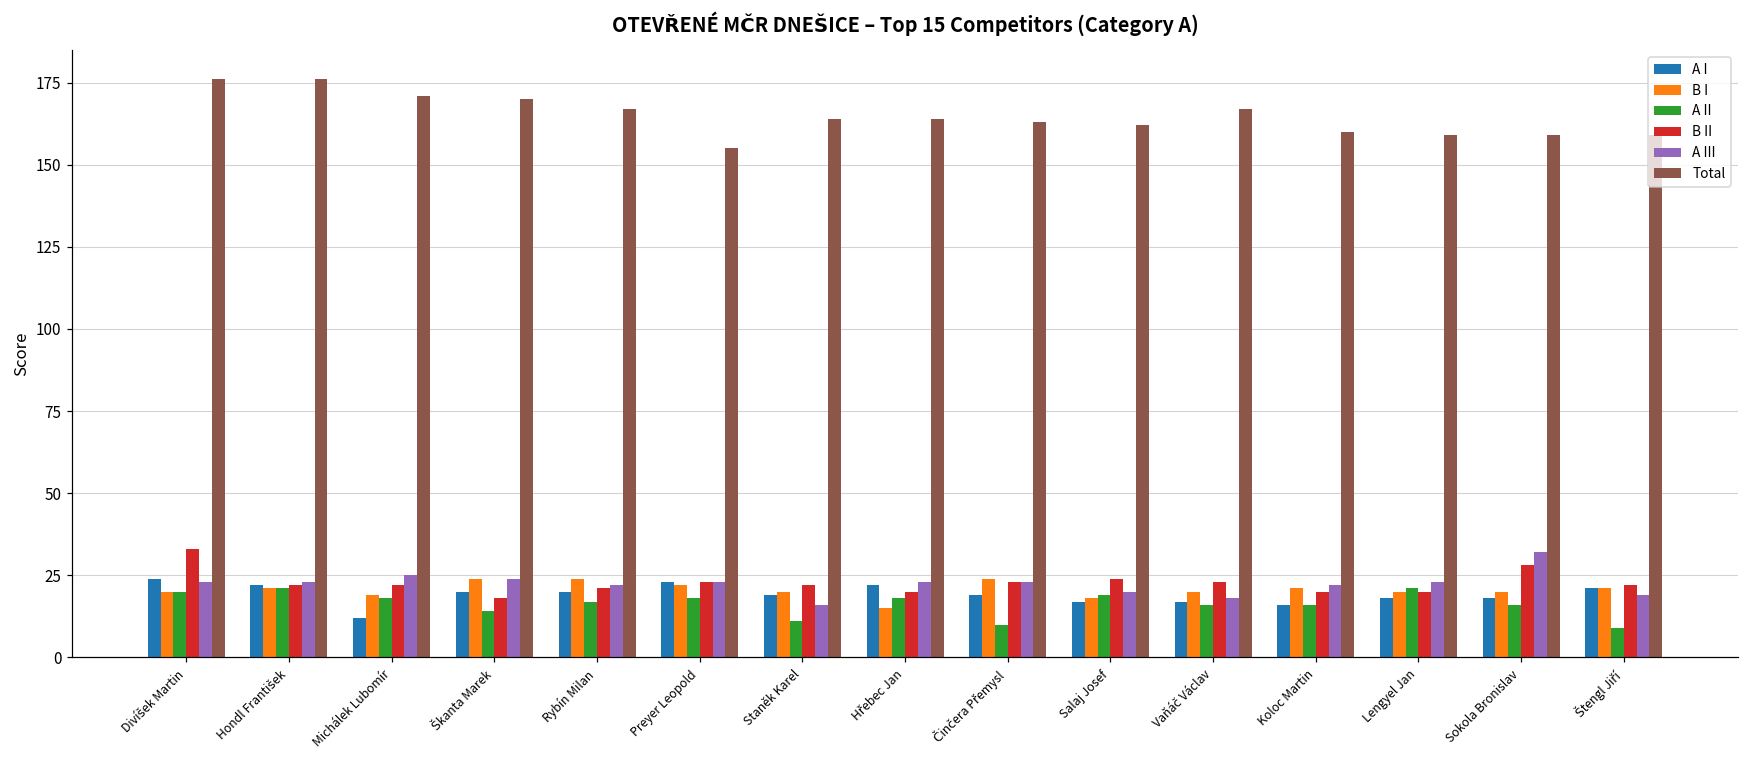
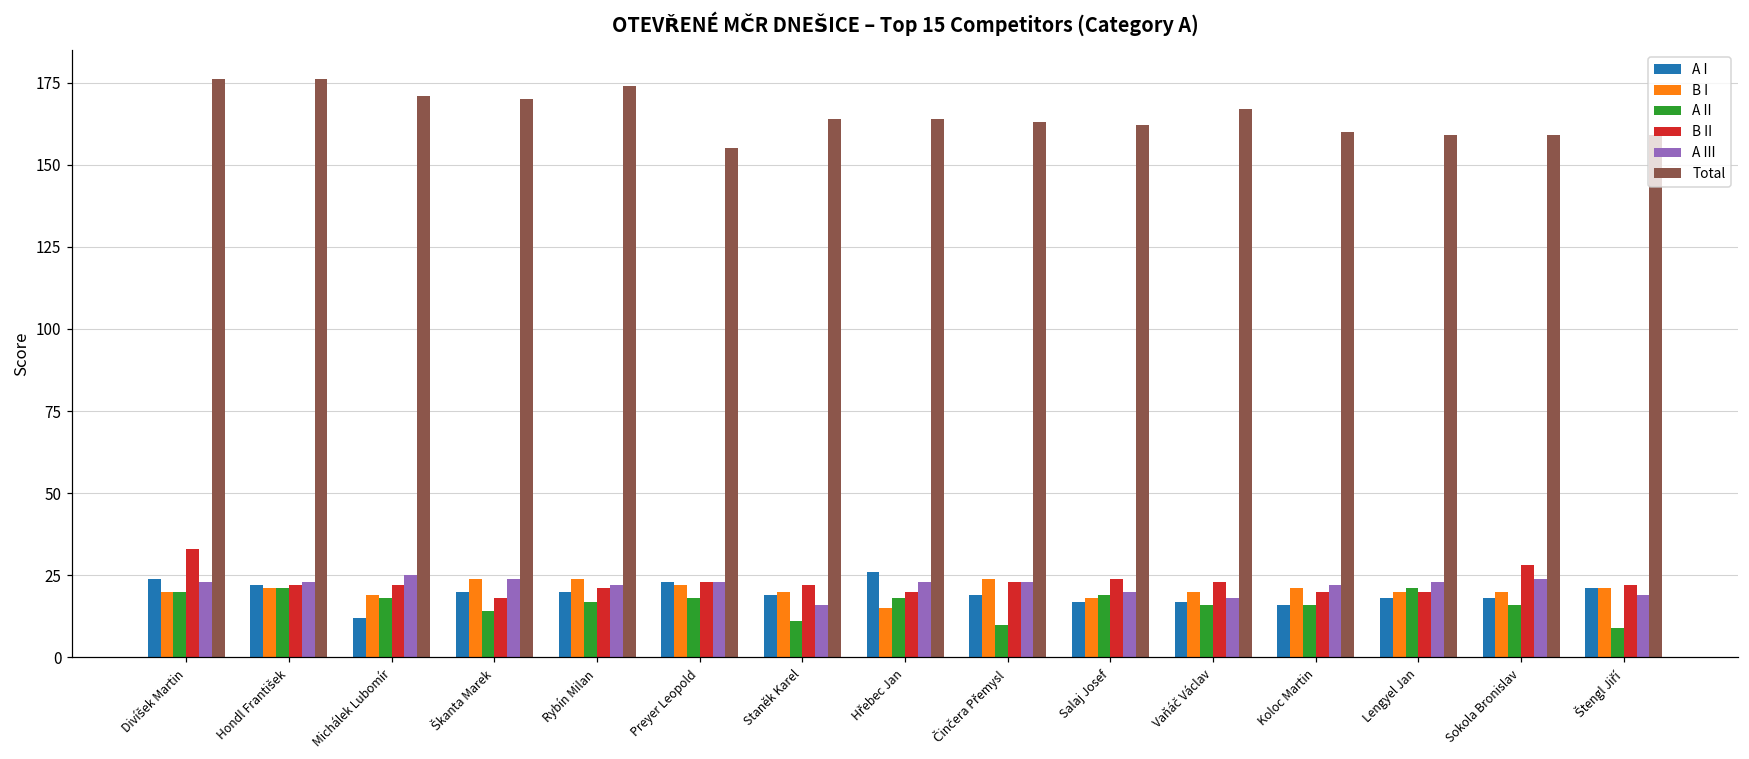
  {
    "A I": {
      "Divíšek Martin": 24,
      "Hondl František": 22,
      "Michálek Lubomír": 12,
      "Škanta Marek": 20,
      "Rybín Milan": 20,
      "Preyer Leopold": 23,
      "Staněk Karel": 19,
-     "Hřebec Jan": 22,
+     "Hřebec Jan": 26,
      "Činčera Přemysl": 19,
      "Salaj Josef": 17,
      "Vaňáč Václav": 17,
      "Koloc Martin": 16,
      "Lengyel Jan": 18,
      "Sokola Bronislav": 18,
      "Štengl Jiří": 21
    },
    "B I": {
      "Divíšek Martin": 20,
      "Hondl František": 21,
      "Michálek Lubomír": 19,
      "Škanta Marek": 24,
      "Rybín Milan": 24,
      "Preyer Leopold": 22,
      "Staněk Karel": 20,
      "Hřebec Jan": 15,
      "Činčera Přemysl": 24,
      "Salaj Josef": 18,
      "Vaňáč Václav": 20,
      "Koloc Martin": 21,
      "Lengyel Jan": 20,
      "Sokola Bronislav": 20,
      "Štengl Jiří": 21
    },
    "A II": {
      "Divíšek Martin": 20,
      "Hondl František": 21,
      "Michálek Lubomír": 18,
      "Škanta Marek": 14,
      "Rybín Milan": 17,
      "Preyer Leopold": 18,
      "Staněk Karel": 11,
      "Hřebec Jan": 18,
      "Činčera Přemysl": 10,
      "Salaj Josef": 19,
      "Vaňáč Václav": 16,
      "Koloc Martin": 16,
      "Lengyel Jan": 21,
      "Sokola Bronislav": 16,
      "Štengl Jiří": 9
    },
    "B II": {
      "Divíšek Martin": 33,
      "Hondl František": 22,
      "Michálek Lubomír": 22,
      "Škanta Marek": 18,
      "Rybín Milan": 21,
      "Preyer Leopold": 23,
      "Staněk Karel": 22,
      "Hřebec Jan": 20,
      "Činčera Přemysl": 23,
      "Salaj Josef": 24,
      "Vaňáč Václav": 23,
      "Koloc Martin": 20,
      "Lengyel Jan": 20,
      "Sokola Bronislav": 28,
      "Štengl Jiří": 22
    },
    "A III": {
      "Divíšek Martin": 23,
      "Hondl František": 23,
      "Michálek Lubomír": 25,
      "Škanta Marek": 24,
      "Rybín Milan": 22,
      "Preyer Leopold": 23,
      "Staněk Karel": 16,
      "Hřebec Jan": 23,
      "Činčera Přemysl": 23,
      "Salaj Josef": 20,
      "Vaňáč Václav": 18,
      "Koloc Martin": 22,
      "Lengyel Jan": 23,
-     "Sokola Bronislav": 32,
+     "Sokola Bronislav": 24,
      "Štengl Jiří": 19
    },
    "Total": {
      "Divíšek Martin": 176,
      "Hondl František": 176,
      "Michálek Lubomír": 171,
      "Škanta Marek": 170,
-     "Rybín Milan": 167,
+     "Rybín Milan": 174,
      "Preyer Leopold": 155,
      "Staněk Karel": 164,
      "Hřebec Jan": 164,
      "Činčera Přemysl": 163,
      "Salaj Josef": 162,
      "Vaňáč Václav": 167,
      "Koloc Martin": 160,
      "Lengyel Jan": 159,
      "Sokola Bronislav": 159
    }
  }
